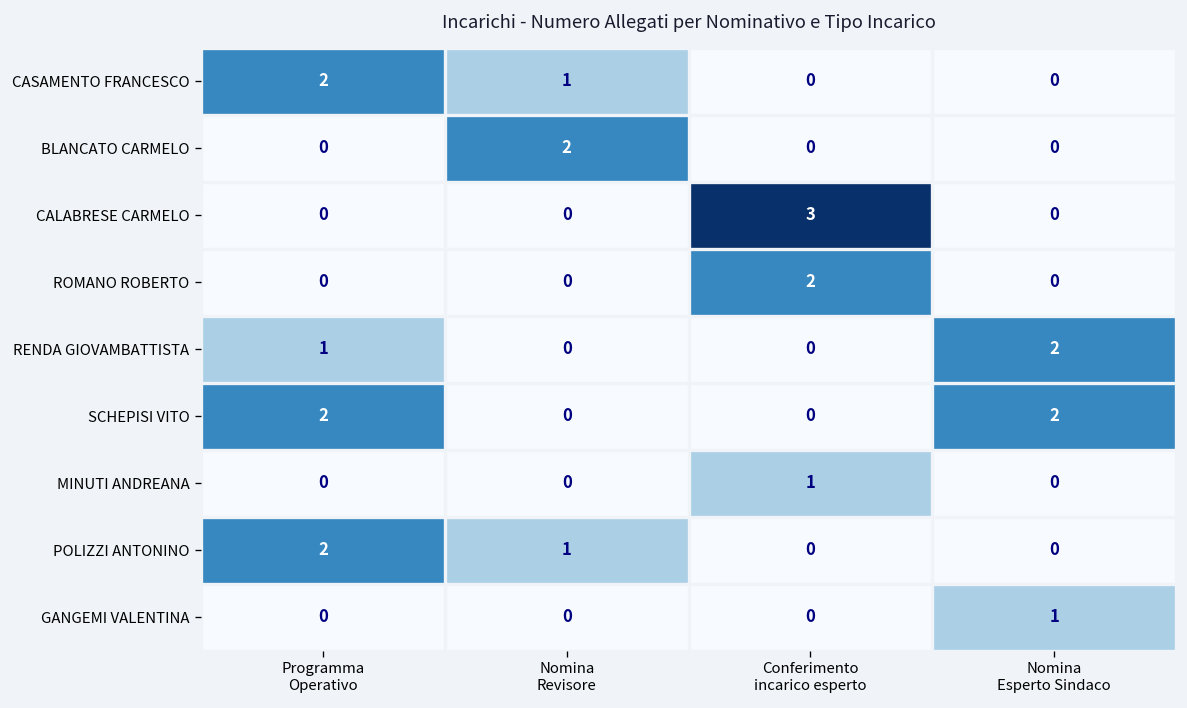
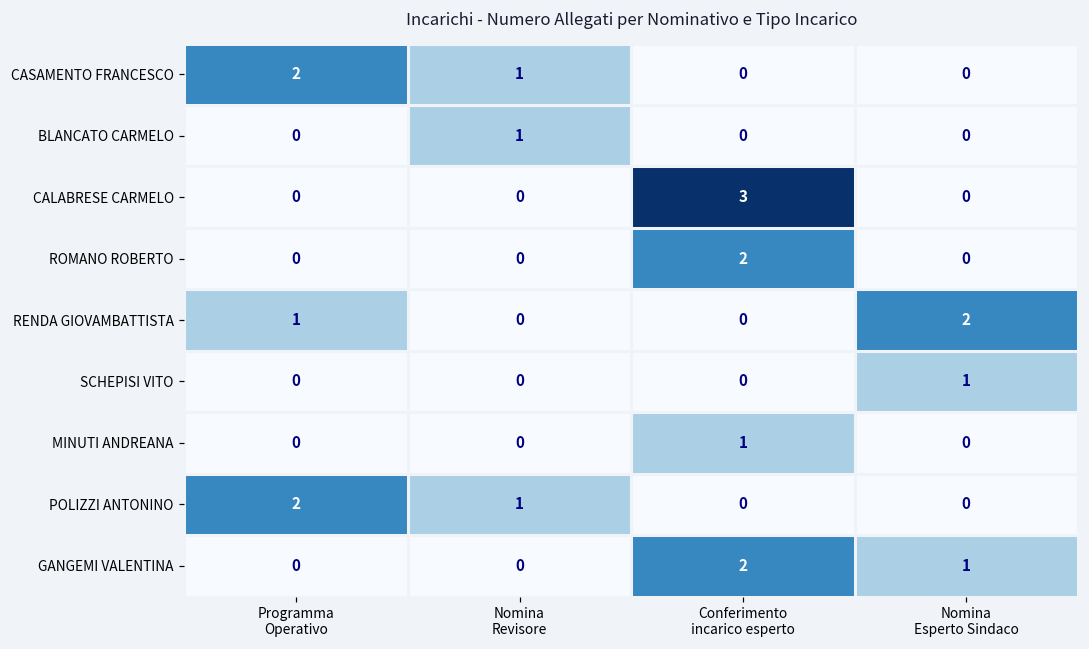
  {
    "CASAMENTO FRANCESCO": {
      "Programma Operativo": 2,
      "Nomina Revisore": 1,
      "Conferimento incarico esperto": 0,
      "Nomina Esperto Sindaco": 0
    },
    "BLANCATO CARMELO": {
      "Programma Operativo": 0,
-     "Nomina Revisore": 2,
+     "Nomina Revisore": 1,
      "Conferimento incarico esperto": 0,
      "Nomina Esperto Sindaco": 0
    },
    "CALABRESE CARMELO": {
      "Programma Operativo": 0,
      "Nomina Revisore": 0,
      "Conferimento incarico esperto": 3,
      "Nomina Esperto Sindaco": 0
    },
    "ROMANO ROBERTO": {
      "Programma Operativo": 0,
      "Nomina Revisore": 0,
      "Conferimento incarico esperto": 2,
      "Nomina Esperto Sindaco": 0
    },
    "RENDA GIOVAMBATTISTA": {
      "Programma Operativo": 1,
      "Nomina Revisore": 0,
      "Conferimento incarico esperto": 0,
      "Nomina Esperto Sindaco": 2
    },
    "SCHEPISI VITO": {
-     "Programma Operativo": 2,
+     "Programma Operativo": 0,
      "Nomina Revisore": 0,
      "Conferimento incarico esperto": 0,
-     "Nomina Esperto Sindaco": 2
+     "Nomina Esperto Sindaco": 1
    },
    "MINUTI ANDREANA": {
      "Programma Operativo": 0,
      "Nomina Revisore": 0,
      "Conferimento incarico esperto": 1,
      "Nomina Esperto Sindaco": 0
    },
    "POLIZZI ANTONINO": {
      "Programma Operativo": 2,
      "Nomina Revisore": 1,
      "Conferimento incarico esperto": 0,
      "Nomina Esperto Sindaco": 0
    },
    "GANGEMI VALENTINA": {
      "Programma Operativo": 0,
      "Nomina Revisore": 0,
-     "Conferimento incarico esperto": 0,
+     "Conferimento incarico esperto": 2,
      "Nomina Esperto Sindaco": 1
    }
  }
